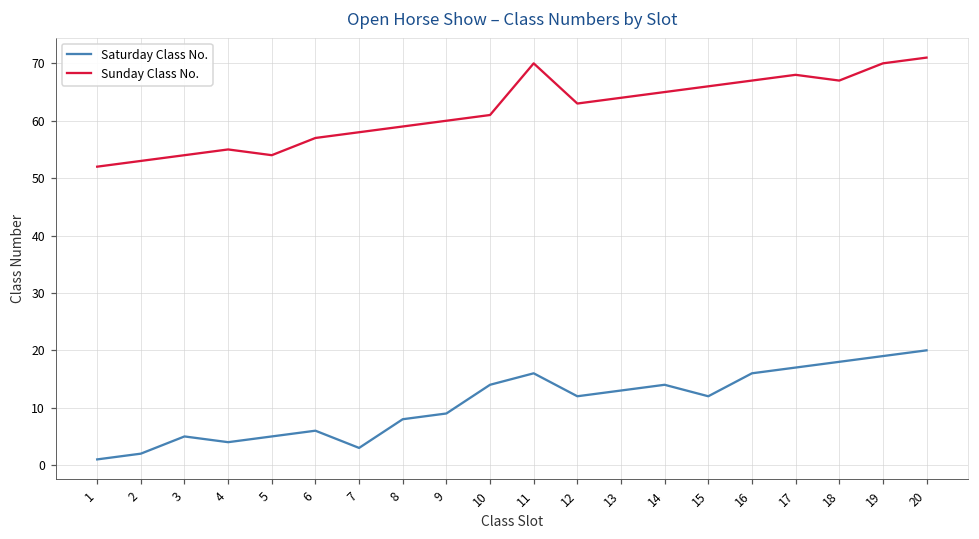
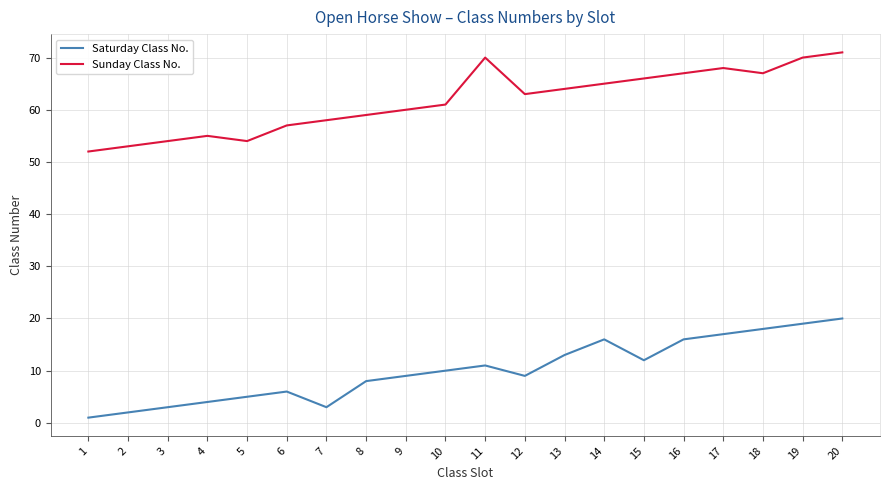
  {
    "Saturday Class No.": {
      "1": 1,
      "2": 2,
-     "3": 5,
+     "3": 3,
      "4": 4,
      "5": 5,
      "6": 6,
      "7": 3,
      "8": 8,
      "9": 9,
-     "10": 14,
-     "11": 16,
-     "12": 12,
+     "10": 10,
+     "11": 11,
+     "12": 9,
      "13": 13,
-     "14": 14,
+     "14": 16,
      "15": 12,
      "16": 16,
      "17": 17,
      "18": 18,
      "19": 19,
      "20": 20
    },
    "Sunday Class No.": {
      "1": 52,
      "2": 53,
      "3": 54,
      "4": 55,
      "5": 54,
      "6": 57,
      "7": 58,
      "8": 59,
      "9": 60,
      "10": 61,
      "11": 70,
      "12": 63,
      "13": 64,
      "14": 65,
      "15": 66,
      "16": 67,
      "17": 68,
      "18": 67,
      "19": 70,
      "20": 71
    }
  }
